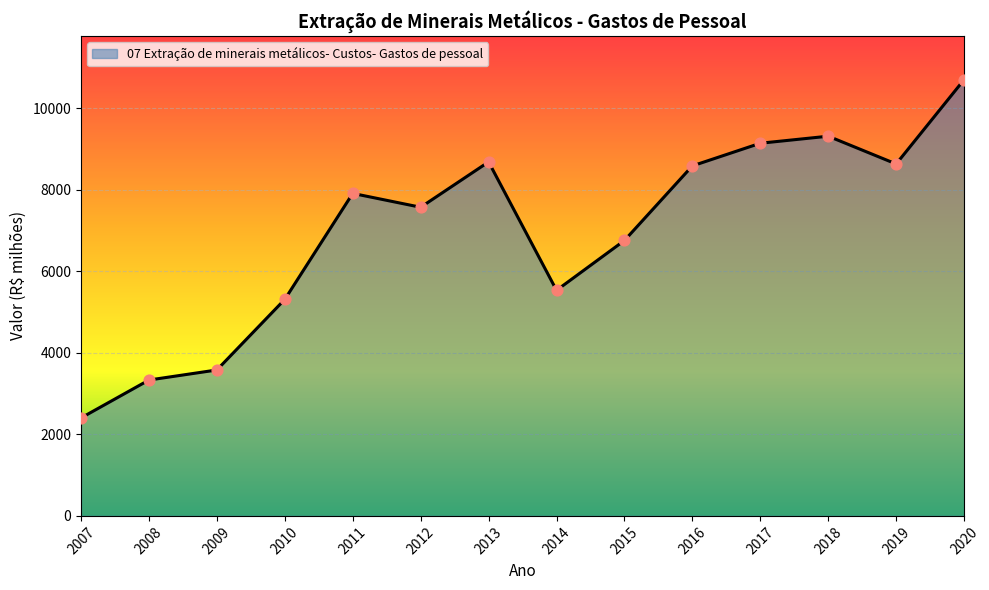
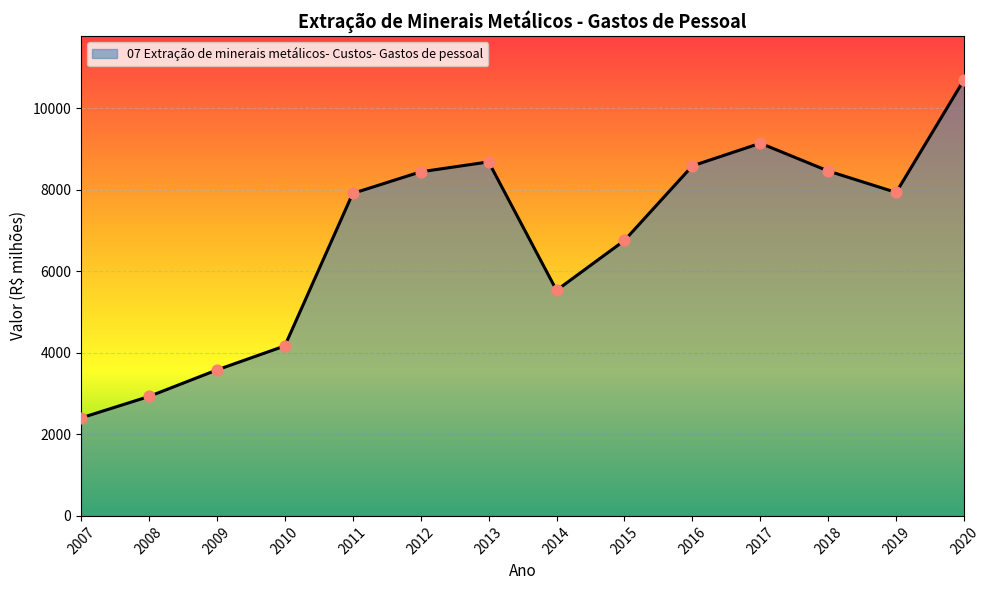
  {
    "2007": 2400,
-   "2008": 3300,
+   "2008": 2900,
    "2009": 3600,
-   "2010": 5300,
+   "2010": 4200,
    "2011": 7900,
-   "2012": 7600,
+   "2012": 8400,
    "2013": 8700,
    "2014": 5500,
    "2015": 6800,
    "2016": 8600,
    "2017": 9100,
-   "2018": 9300,
-   "2019": 8600,
+   "2018": 8500,
+   "2019": 7900,
    "2020": 10700
  }
